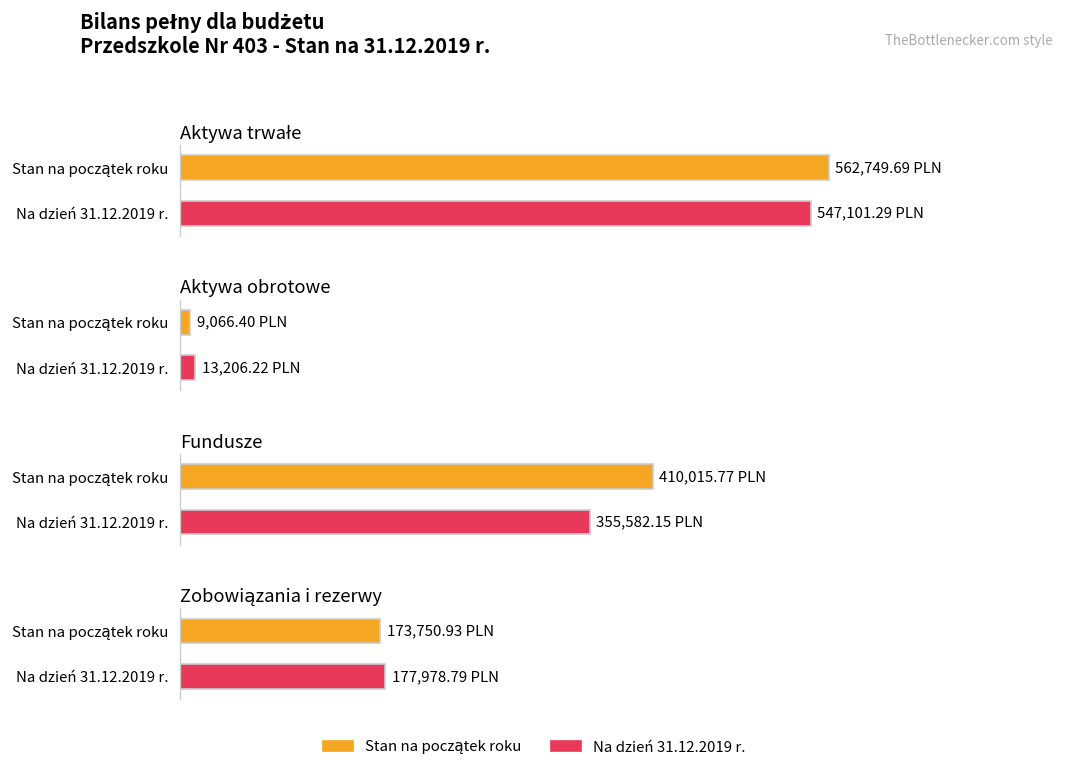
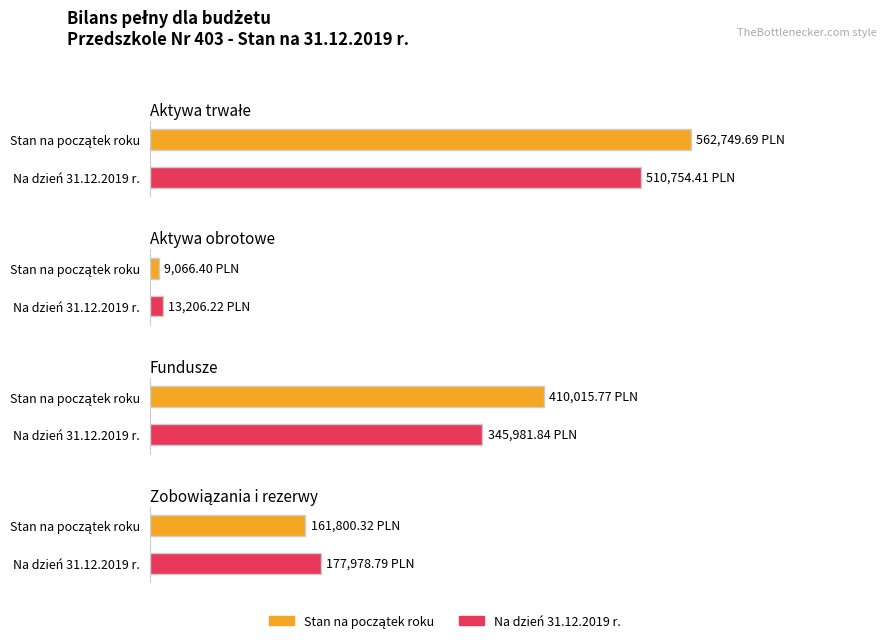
  {
    "Aktywa trwałe": {
      "Stan na początek roku": "562,749.69",
-     "Na dzień 31.12.2019 r.": "547,101.29"
+     "Na dzień 31.12.2019 r.": "510,754.41"
    },
    "Aktywa obrotowe": {
      "Stan na początek roku": "9,066.40",
      "Na dzień 31.12.2019 r.": "13,206.22"
    },
    "Fundusze": {
      "Stan na początek roku": "410,015.77",
-     "Na dzień 31.12.2019 r.": "355,582.15"
+     "Na dzień 31.12.2019 r.": "345,981.84"
    },
    "Zobowiązania i rezerwy": {
-     "Stan na początek roku": "173,750.93",
+     "Stan na początek roku": "161,800.32",
      "Na dzień 31.12.2019 r.": "177,978.79"
    }
  }
